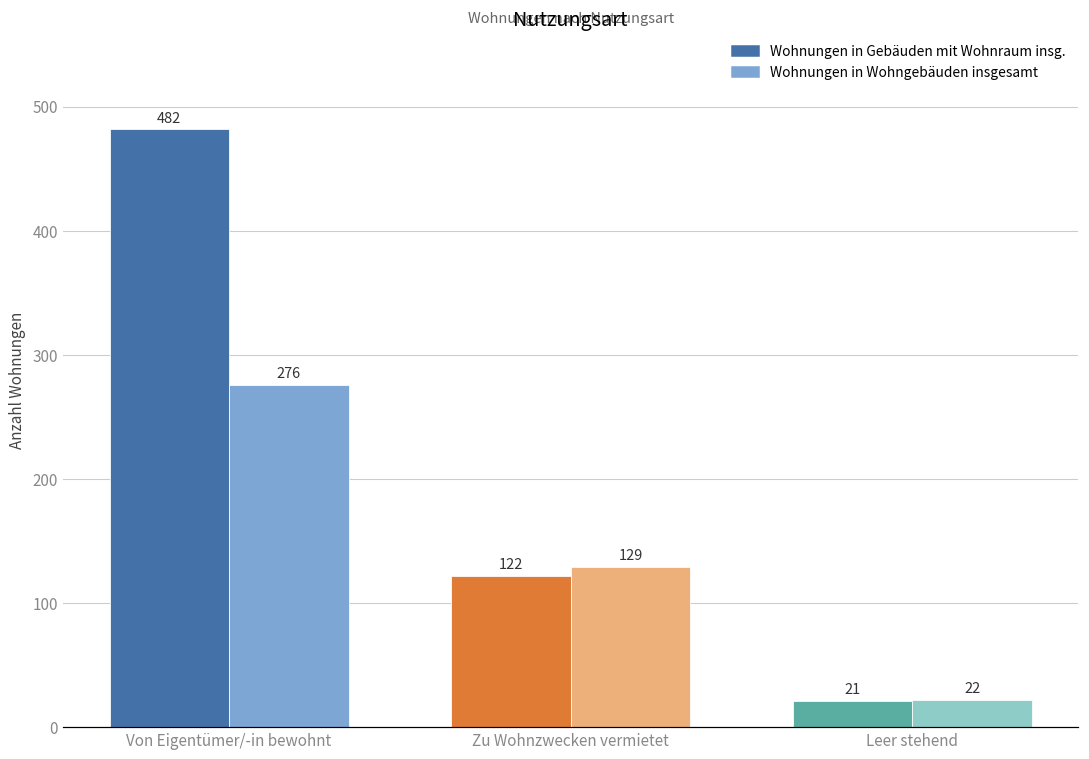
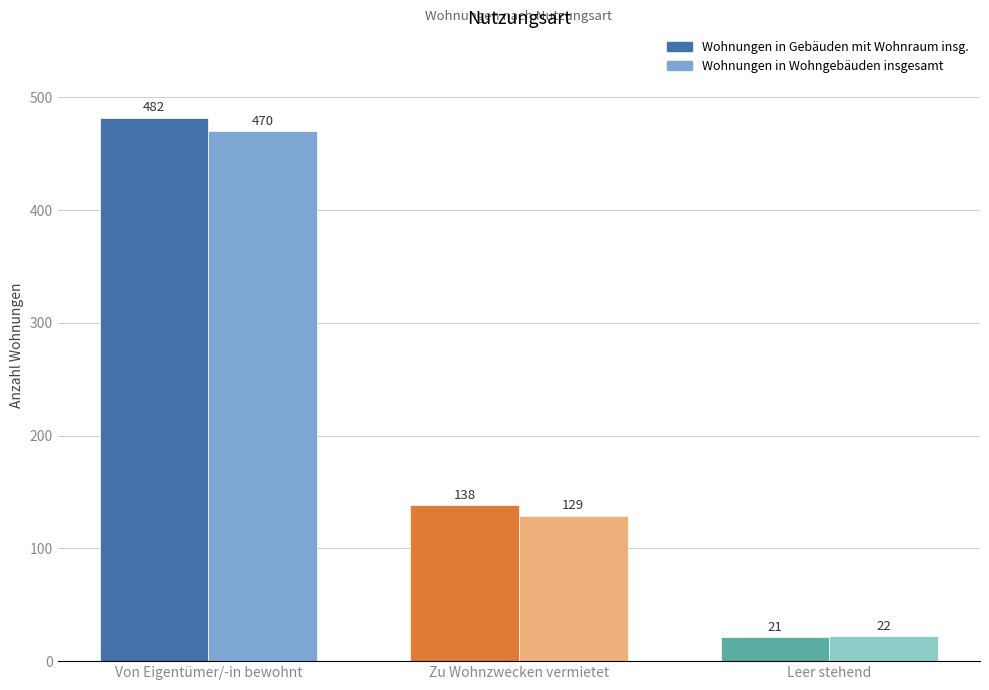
  {
    "Wohnungen in Gebäuden mit Wohnraum insg.": {
      "Von Eigentümer/-in bewohnt": 482,
-     "Zu Wohnzwecken vermietet": 122,
+     "Zu Wohnzwecken vermietet": 138,
      "Leer stehend": 21
    },
    "Wohnungen in Wohngebäuden insgesamt": {
-     "Von Eigentümer/-in bewohnt": 276,
+     "Von Eigentümer/-in bewohnt": 470,
      "Zu Wohnzwecken vermietet": 129,
      "Leer stehend": 22
    }
  }
